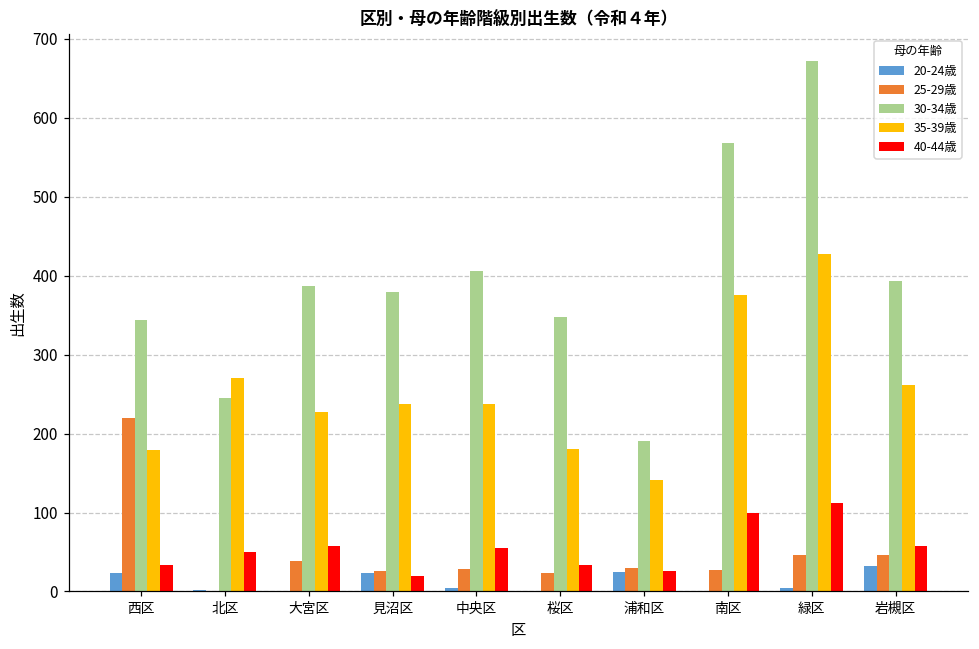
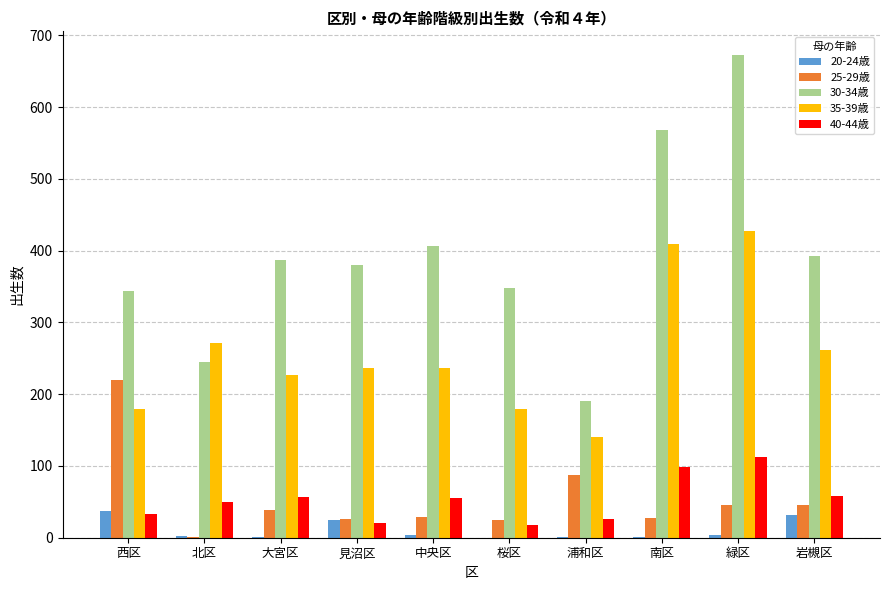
  {
    "20-24歳": {
-     "西区": 20,
+     "西区": 40,
      "見沼区": 20,
      "中央区": 0,
      "桜区": 0,
-     "浦和区": 30,
+     "浦和区": 0,
      "緑区": 0,
      "岩槻区": 30
    },
    "25-29歳": {
      "西区": 220,
      "大宮区": 40,
      "見沼区": 30,
      "中央区": 30,
      "桜区": 20,
-     "浦和区": 30,
+     "浦和区": 90,
      "南区": 30,
      "緑区": 50,
      "岩槻区": 50
    },
    "30-34歳": {
      "西区": 340,
      "北区": 250,
      "大宮区": 390,
      "見沼区": 380,
      "中央区": 410,
      "桜区": 350,
      "浦和区": 190,
      "南区": 570,
      "緑区": 670,
      "岩槻区": 390
    },
    "35-39歳": {
      "西区": 180,
      "北区": 270,
      "大宮区": 230,
      "見沼区": 240,
      "中央区": 240,
      "桜区": 180,
      "浦和区": 140,
-     "南区": 380,
+     "南区": 410,
      "緑区": 430,
      "岩槻区": 260
    },
    "40-44歳": {
      "西区": 30,
      "北区": 50,
      "大宮区": 60,
      "見沼区": 20,
      "中央区": 60,
-     "桜区": 30,
+     "桜区": 20,
      "浦和区": 30,
      "南区": 100,
      "緑区": 110,
      "岩槻区": 60
    }
  }
